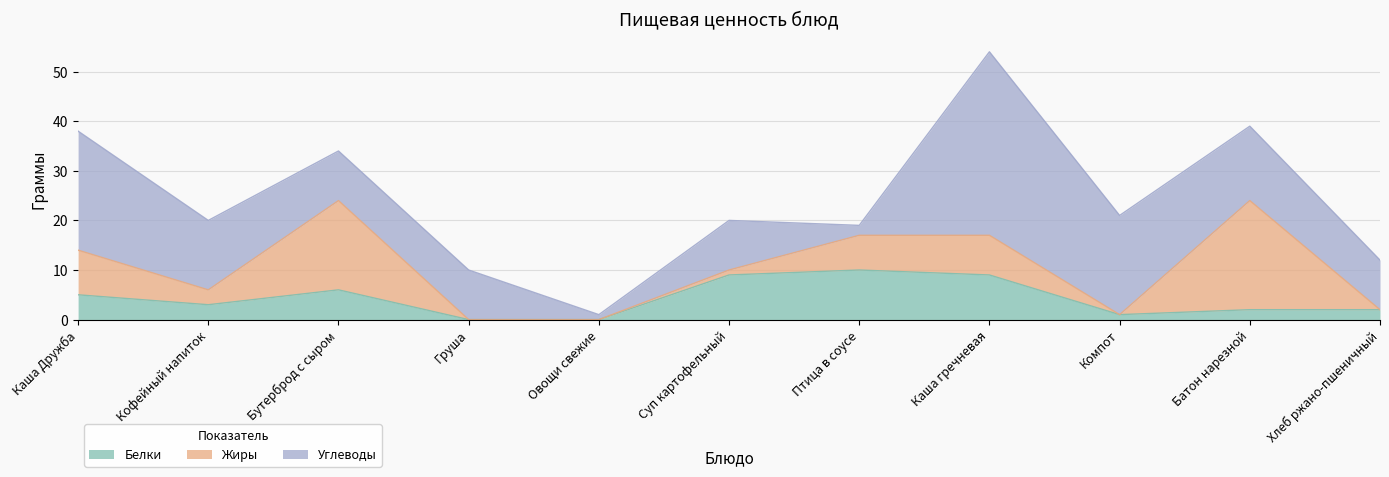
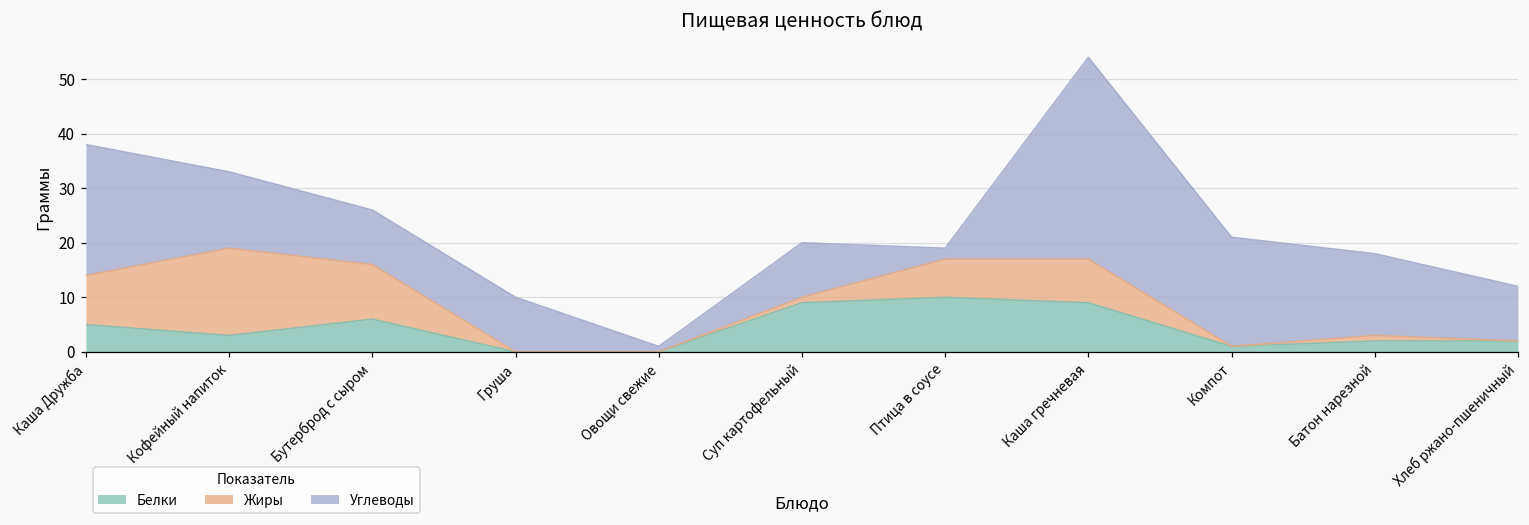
  {
    "Жиры": {
      "Каша Дружба": 9,
-     "Кофейный напиток": 3,
-     "Бутерброд с сыром": 18,
+     "Кофейный напиток": 16,
+     "Бутерброд с сыром": 10,
      "Суп картофельный": 1,
      "Птица в соусе": 7,
      "Каша гречневая": 8,
-     "Батон нарезной": 22
+     "Батон нарезной": 1
    }
  }
